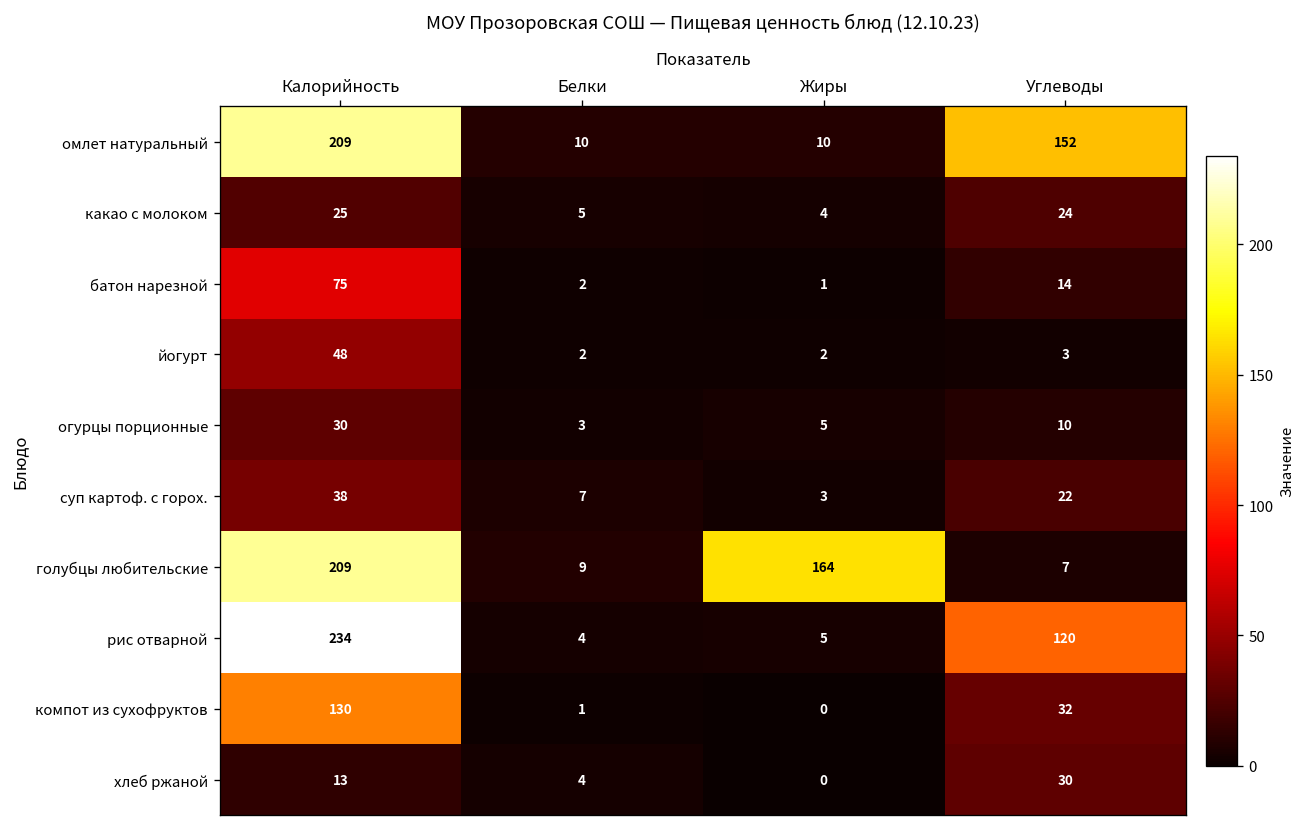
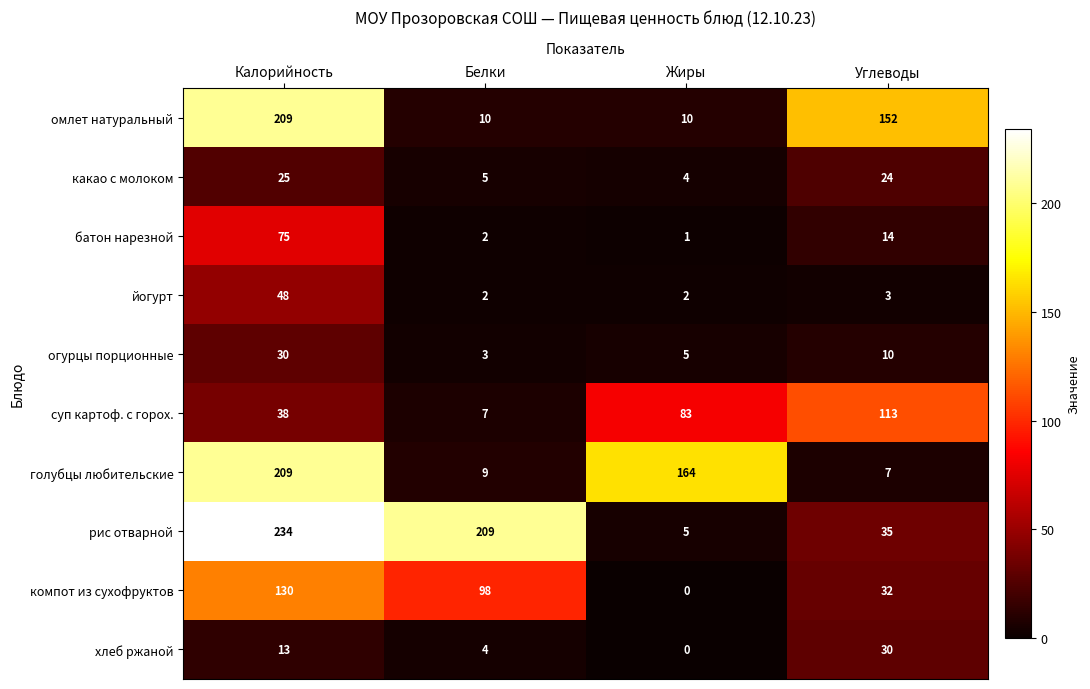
  {
    "омлет натуральный": {
      "Калорийность": 209,
      "Белки": 10,
      "Жиры": 10,
      "Углеводы": 152
    },
    "какао с молоком": {
      "Калорийность": 25,
      "Белки": 5,
      "Жиры": 4,
      "Углеводы": 24
    },
    "батон нарезной": {
      "Калорийность": 75,
      "Белки": 2,
      "Жиры": 1,
      "Углеводы": 14
    },
    "йогурт": {
      "Калорийность": 48,
      "Белки": 2,
      "Жиры": 2,
      "Углеводы": 3
    },
    "огурцы порционные": {
      "Калорийность": 30,
      "Белки": 3,
      "Жиры": 5,
      "Углеводы": 10
    },
    "суп картоф. с горох.": {
      "Калорийность": 38,
      "Белки": 7,
-     "Жиры": 3,
-     "Углеводы": 22
+     "Жиры": 83,
+     "Углеводы": 113
    },
    "голубцы любительские": {
      "Калорийность": 209,
      "Белки": 9,
      "Жиры": 164,
      "Углеводы": 7
    },
    "рис отварной": {
      "Калорийность": 234,
-     "Белки": 4,
+     "Белки": 209,
      "Жиры": 5,
-     "Углеводы": 120
+     "Углеводы": 35
    },
    "компот из сухофруктов": {
      "Калорийность": 130,
-     "Белки": 1,
+     "Белки": 98,
      "Жиры": 0,
      "Углеводы": 32
    },
    "хлеб ржаной": {
      "Калорийность": 13,
      "Белки": 4,
      "Жиры": 0,
      "Углеводы": 30
    }
  }
